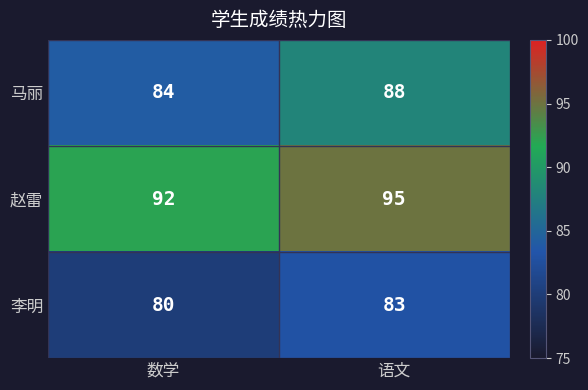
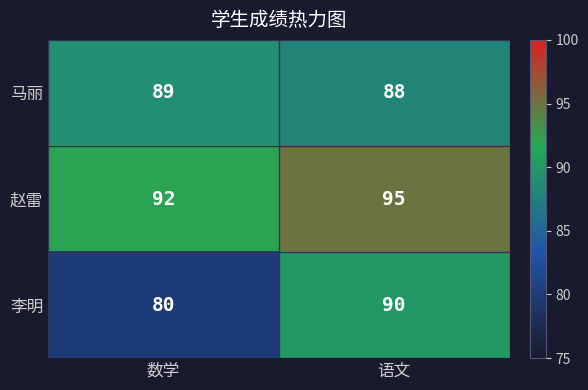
  {
    "马丽": {
-     "数学": 84,
+     "数学": 89,
      "语文": 88
    },
    "赵雷": {
      "数学": 92,
      "语文": 95
    },
    "李明": {
      "数学": 80,
-     "语文": 83
+     "语文": 90
    }
  }
